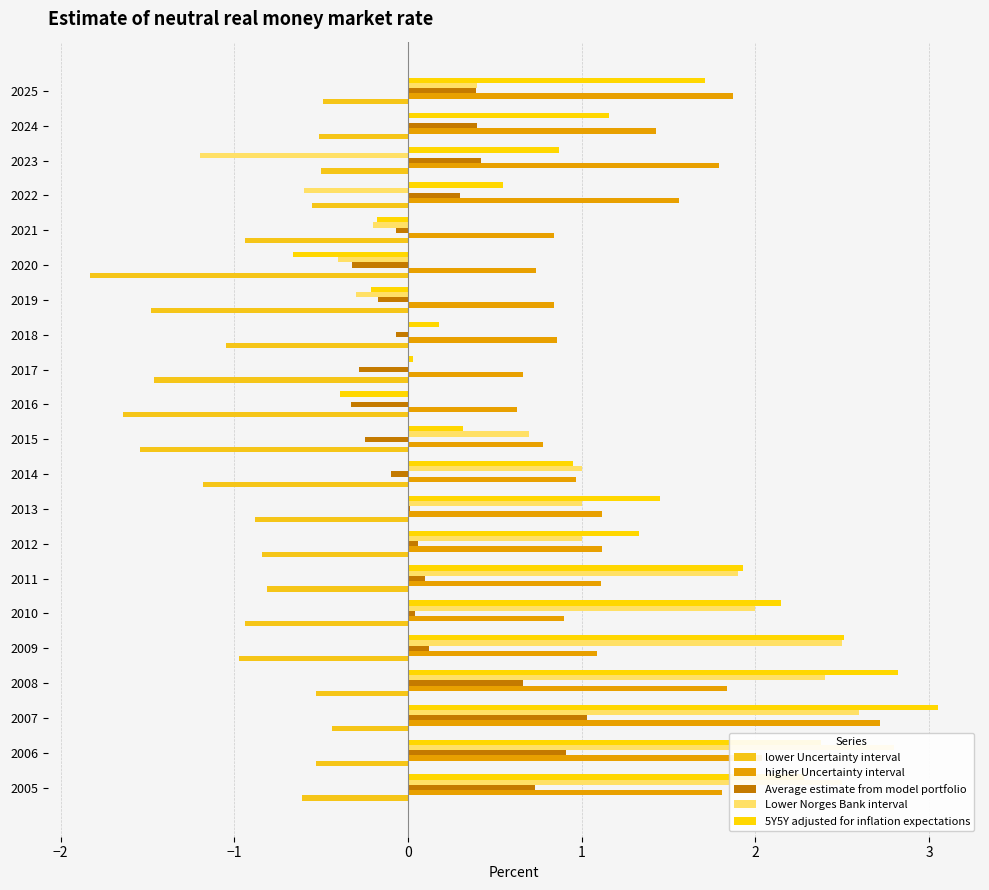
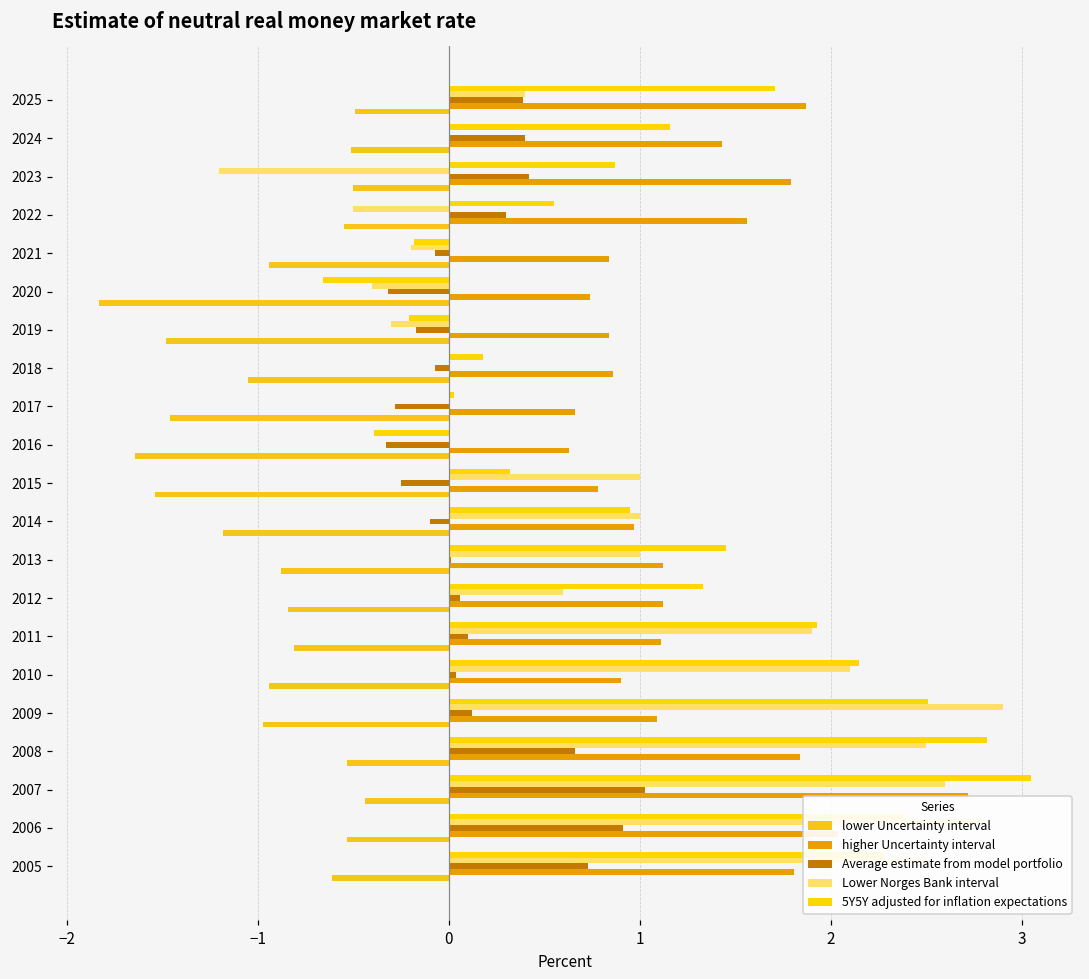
  {
    "Lower Norges Bank interval": {
      "2025": 0.4,
      "2024": 0.0,
      "2023": -1.2,
-     "2022": -0.6,
+     "2022": -0.5,
      "2021": -0.2,
      "2020": -0.4,
      "2019": -0.3,
      "2018": 0.0,
      "2017": 0.0,
      "2016": 0.0,
-     "2015": 0.7,
+     "2015": 1.0,
      "2014": 1.0,
      "2013": 1.0,
-     "2012": 1.0,
+     "2012": 0.6,
      "2011": 1.9,
-     "2010": 2.0,
-     "2009": 2.5,
-     "2008": 2.4,
+     "2010": 2.1,
+     "2009": 2.9,
+     "2008": 2.5,
      "2007": 2.6
    }
  }
